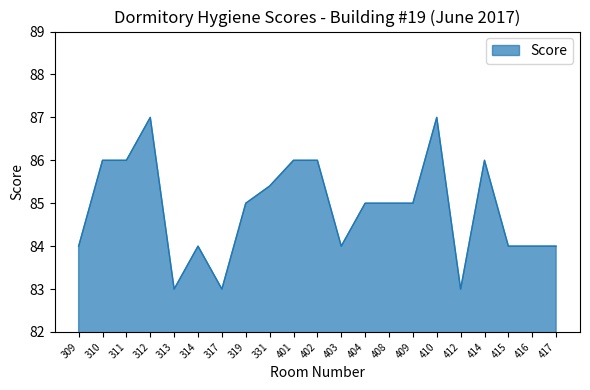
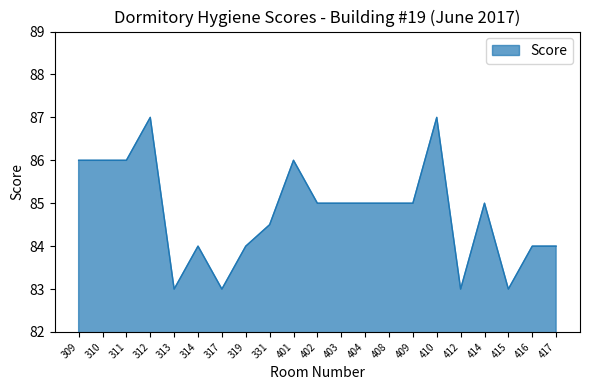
  {
-   "309": 84,
+   "309": 86,
    "310": 86.0,
    "311": 86.0,
    "312": 87.0,
    "313": 83.0,
    "314": 84.0,
    "317": 83.0,
-   "319": 85,
-   "331": 85.4,
+   "319": 84,
+   "331": 84.5,
    "401": 86.0,
-   "402": 86,
-   "403": 84,
+   "402": 85,
+   "403": 85,
    "404": 85.0,
    "408": 85.0,
    "409": 85.0,
    "410": 87.0,
    "412": 83.0,
-   "414": 86,
-   "415": 84,
+   "414": 85,
+   "415": 83,
    "416": 84.0,
    "417": 84.0
  }
